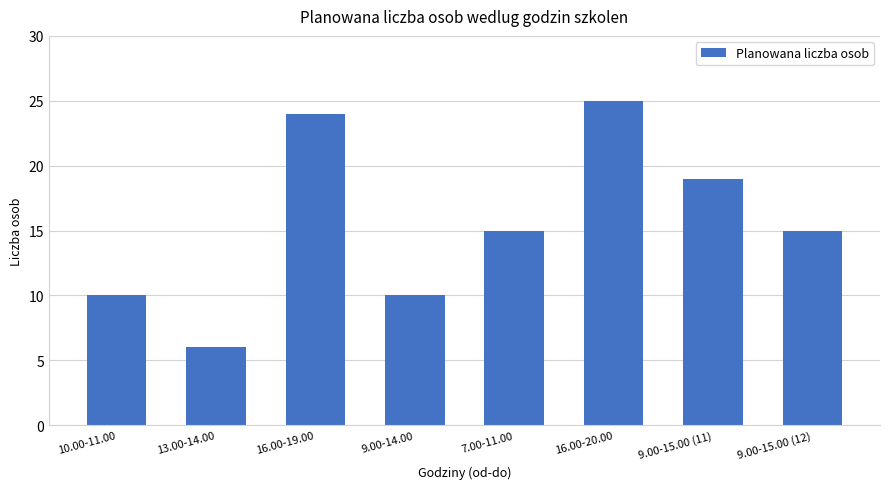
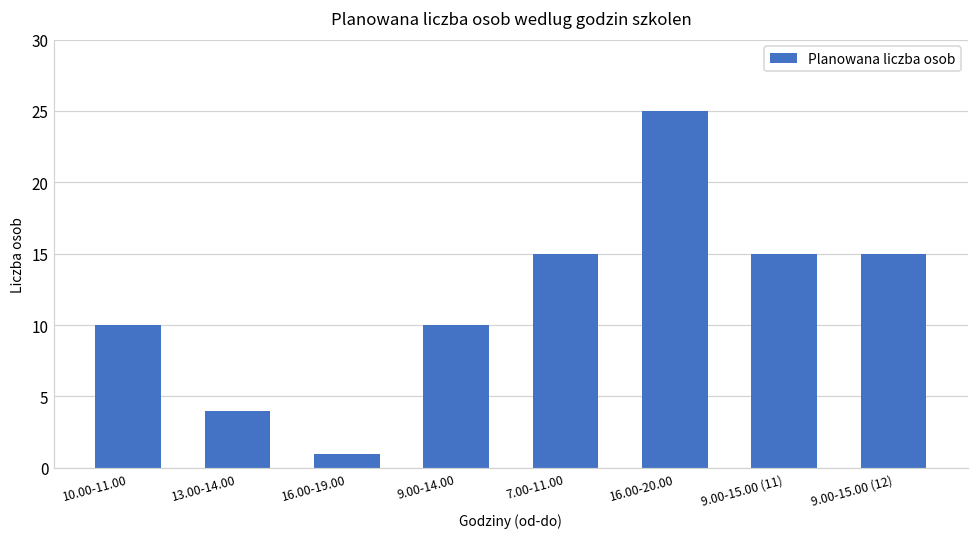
  {
    "10.00-11.00": 10,
-   "13.00-14.00": 6,
-   "16.00-19.00": 24,
+   "13.00-14.00": 4,
+   "16.00-19.00": 1,
    "9.00-14.00": 10,
    "7.00-11.00": 15,
    "16.00-20.00": 25,
-   "9.00-15.00 (11)": 19,
+   "9.00-15.00 (11)": 15,
    "9.00-15.00 (12)": 15
  }
